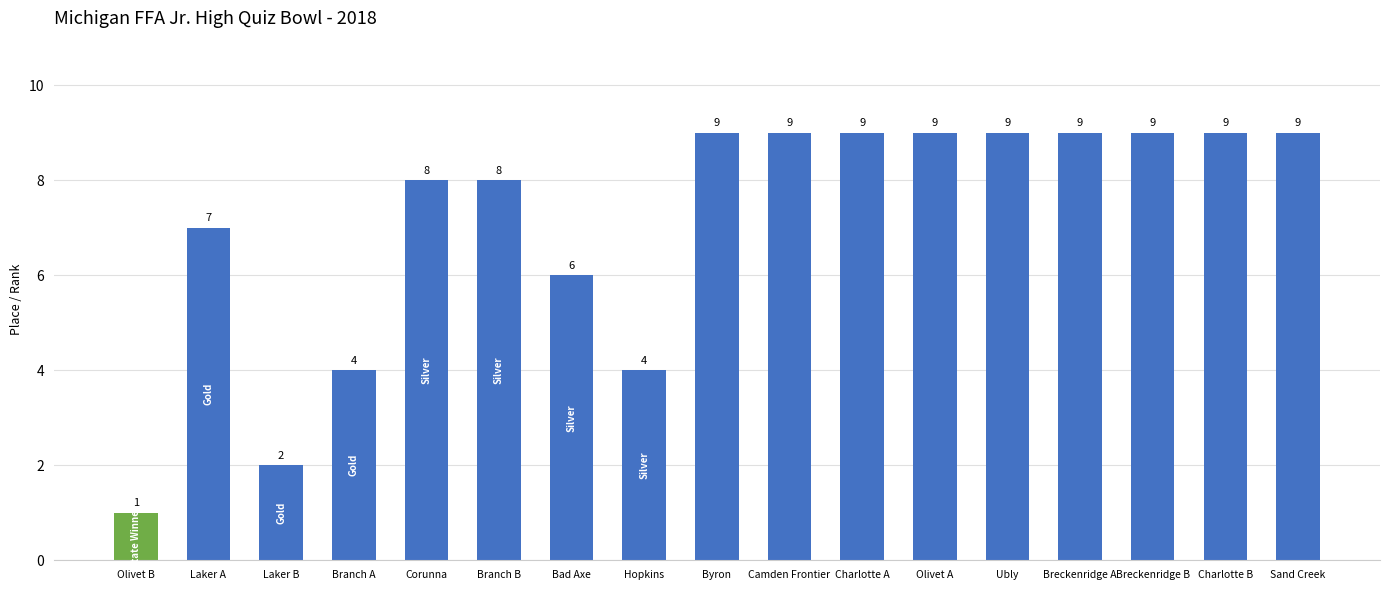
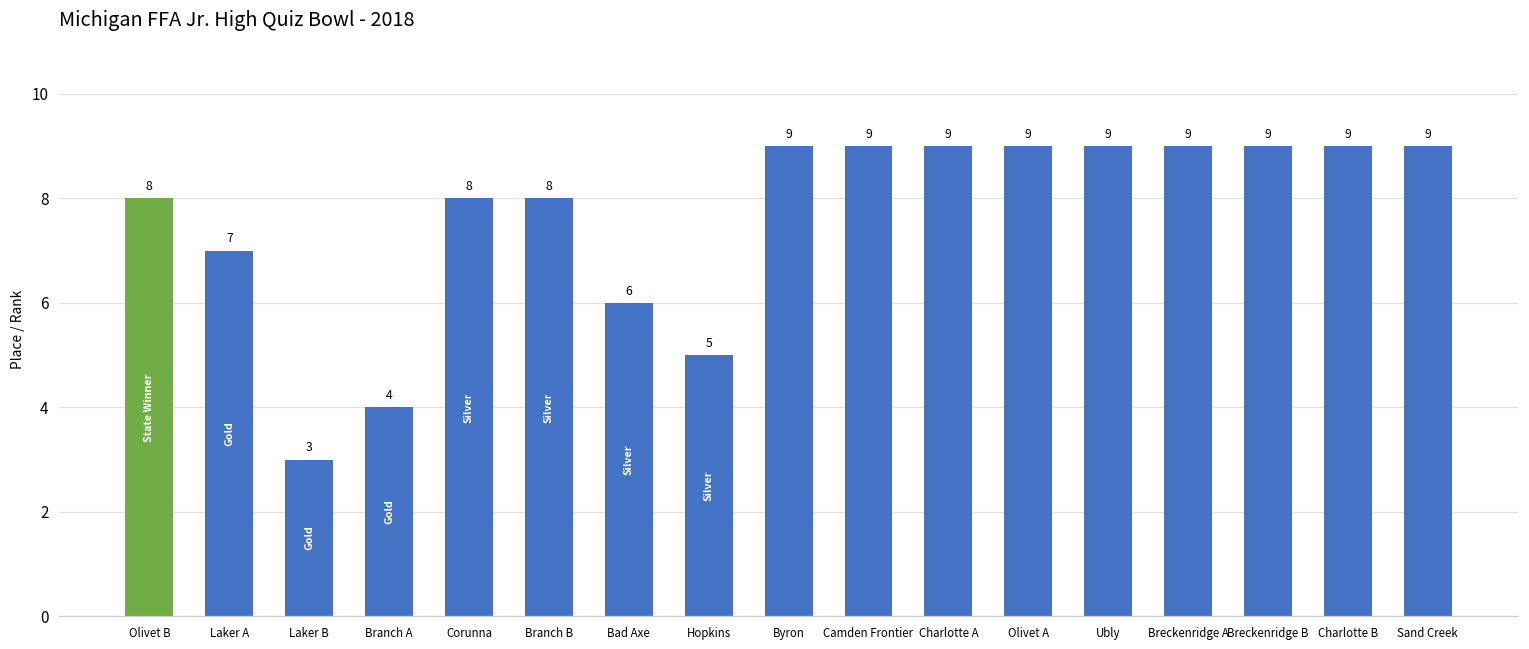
  {
-   "Olivet B": 1,
+   "Olivet B": 8,
    "Laker A": 7,
-   "Laker B": 2,
+   "Laker B": 3,
    "Branch A": 4,
    "Corunna": 8,
    "Branch B": 8,
    "Bad Axe": 6,
-   "Hopkins": 4,
+   "Hopkins": 5,
    "Byron": 9,
    "Camden Frontier": 9,
    "Charlotte A": 9,
    "Olivet A": 9,
    "Ubly": 9,
    "Breckenridge A": 9,
    "Breckenridge B": 9,
    "Charlotte B": 9,
    "Sand Creek": 9
  }
